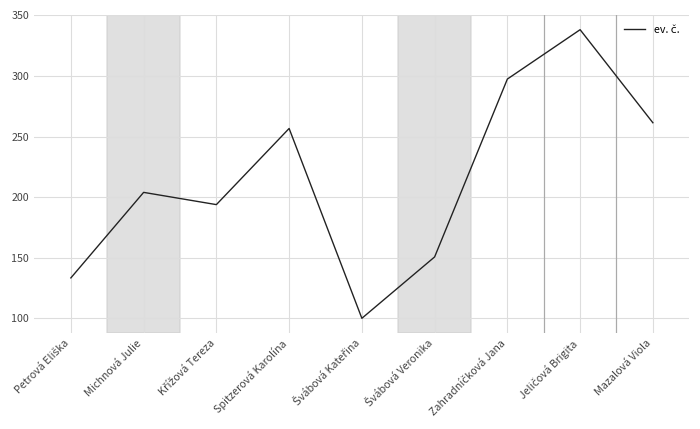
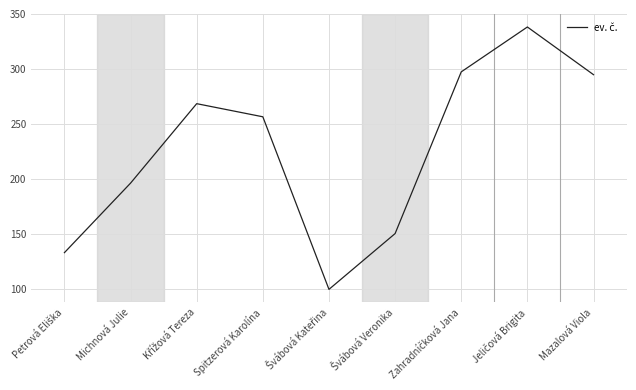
  {
    "Petrová Eliška": 133,
-   "Michnová Julie": 204,
-   "Křížová Tereza": 194,
+   "Michnová Julie": 196,
+   "Křížová Tereza": 269,
    "Spitzerová Karolína": 257,
    "Švábová Kateřina": 100,
    "Švábová Veronika": 151,
    "Zahradníčková Jana": 297,
    "Jeličová Brigita": 338,
-   "Mazalová Viola": 261
+   "Mazalová Viola": 295
  }
